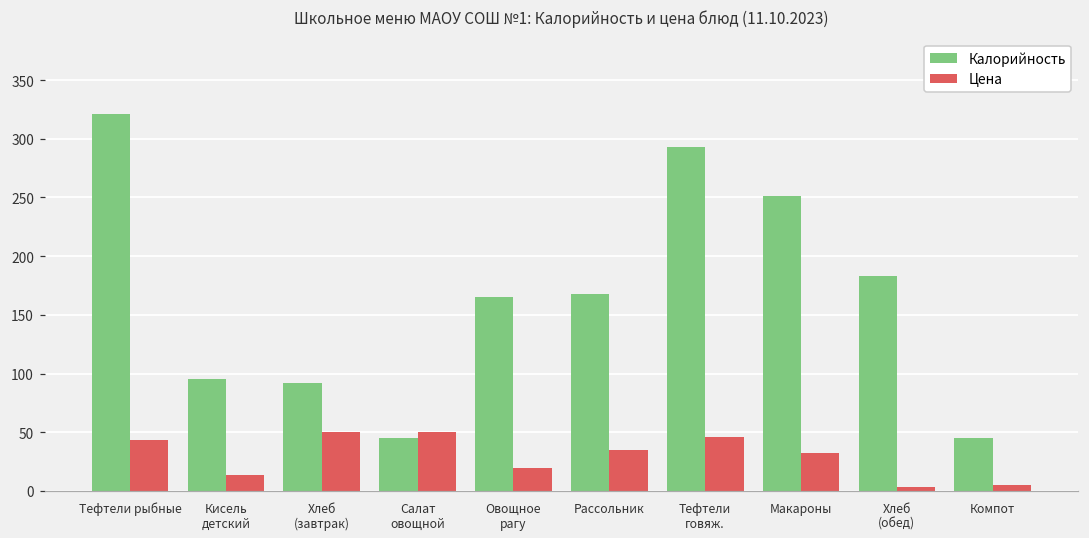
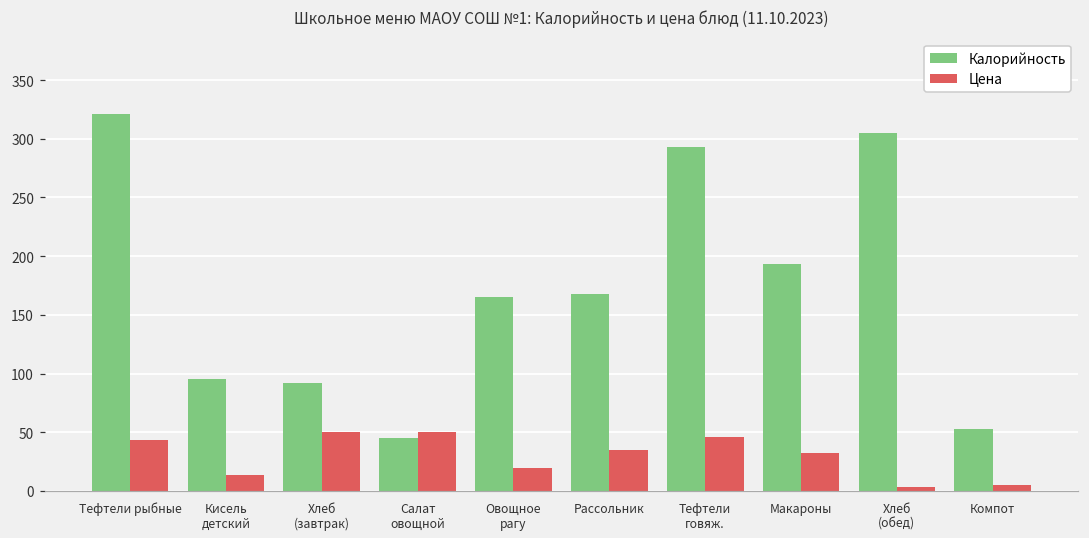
  {
    "Калорийность": {
      "Тефтели рыбные": 321,
      "Кисель детский": 95,
      "Хлеб (завтрак)": 92,
      "Салат овощной": 45,
      "Овощное рагу": 165,
      "Рассольник": 168,
      "Тефтели говяж.": 293,
-     "Макароны": 251,
-     "Хлеб (обед)": 183,
-     "Компот": 45
+     "Макароны": 193,
+     "Хлеб (обед)": 305,
+     "Компот": 53
    },
    "Цена": {
      "Тефтели рыбные": 43,
      "Кисель детский": 14,
      "Хлеб (завтрак)": 50,
      "Салат овощной": 50,
      "Овощное рагу": 20,
      "Рассольник": 35,
      "Тефтели говяж.": 46,
      "Макароны": 32,
      "Хлеб (обед)": 4,
      "Компот": 5
    }
  }
